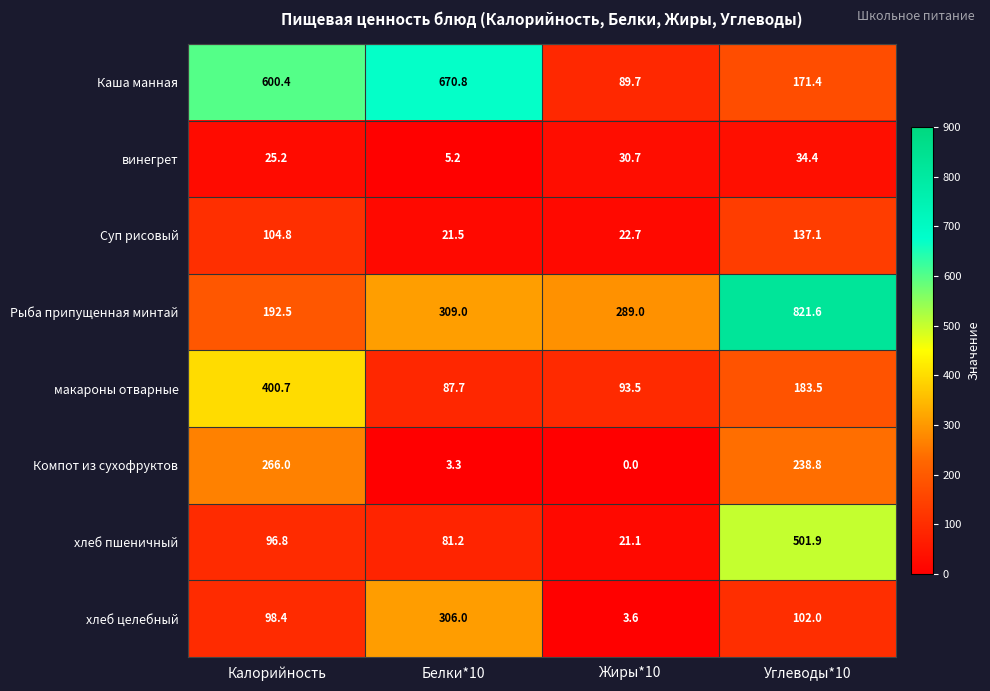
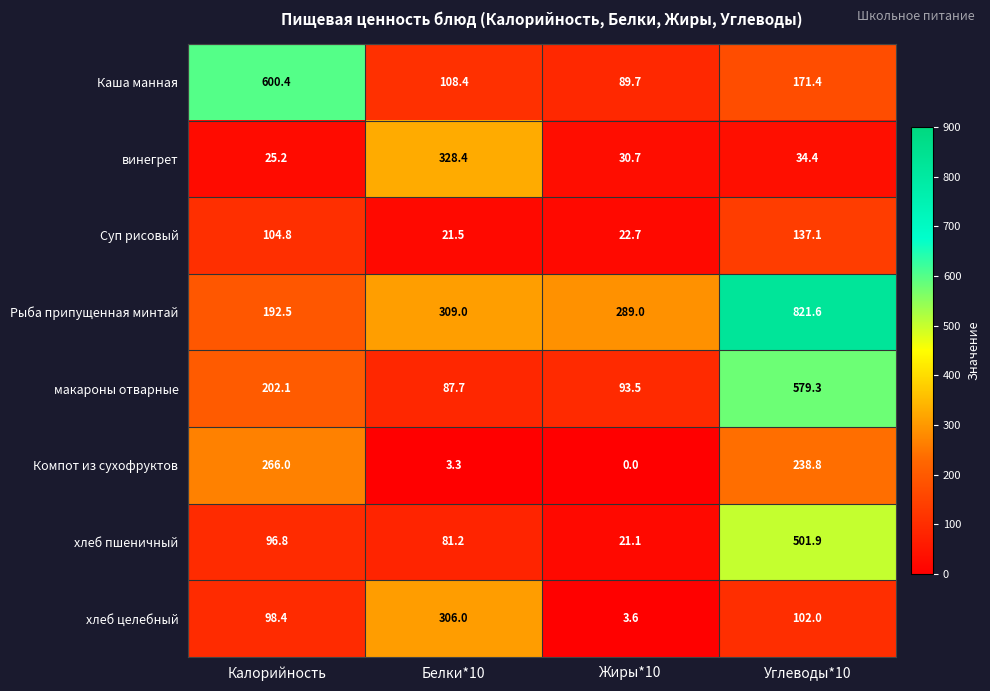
  {
    "Каша манная": {
      "Калорийность": 600.4,
-     "Белки*10": 670.8,
+     "Белки*10": 108.4,
      "Жиры*10": 89.7,
      "Углеводы*10": 171.4
    },
    "винегрет": {
      "Калорийность": 25.2,
-     "Белки*10": 5.2,
+     "Белки*10": 328.4,
      "Жиры*10": 30.7,
      "Углеводы*10": 34.4
    },
    "Суп рисовый": {
      "Калорийность": 104.8,
      "Белки*10": 21.5,
      "Жиры*10": 22.7,
      "Углеводы*10": 137.1
    },
    "Рыба припущенная минтай": {
      "Калорийность": 192.5,
      "Белки*10": 309.0,
      "Жиры*10": 289.0,
      "Углеводы*10": 821.6
    },
    "макароны отварные": {
-     "Калорийность": 400.7,
+     "Калорийность": 202.1,
      "Белки*10": 87.7,
      "Жиры*10": 93.5,
-     "Углеводы*10": 183.5
+     "Углеводы*10": 579.3
    },
    "Компот из сухофруктов": {
      "Калорийность": 266.0,
      "Белки*10": 3.3,
      "Жиры*10": 0.0,
      "Углеводы*10": 238.8
    },
    "хлеб пшеничный": {
      "Калорийность": 96.8,
      "Белки*10": 81.2,
      "Жиры*10": 21.1,
      "Углеводы*10": 501.9
    },
    "хлеб целебный": {
      "Калорийность": 98.4,
      "Белки*10": 306.0,
      "Жиры*10": 3.6,
      "Углеводы*10": 102.0
    }
  }
